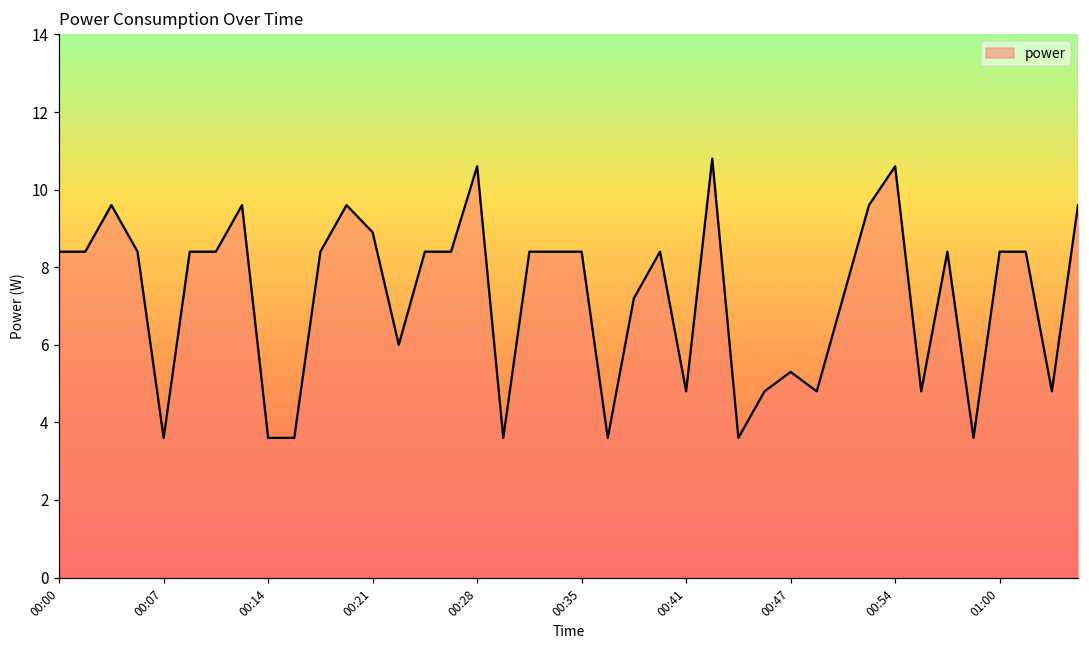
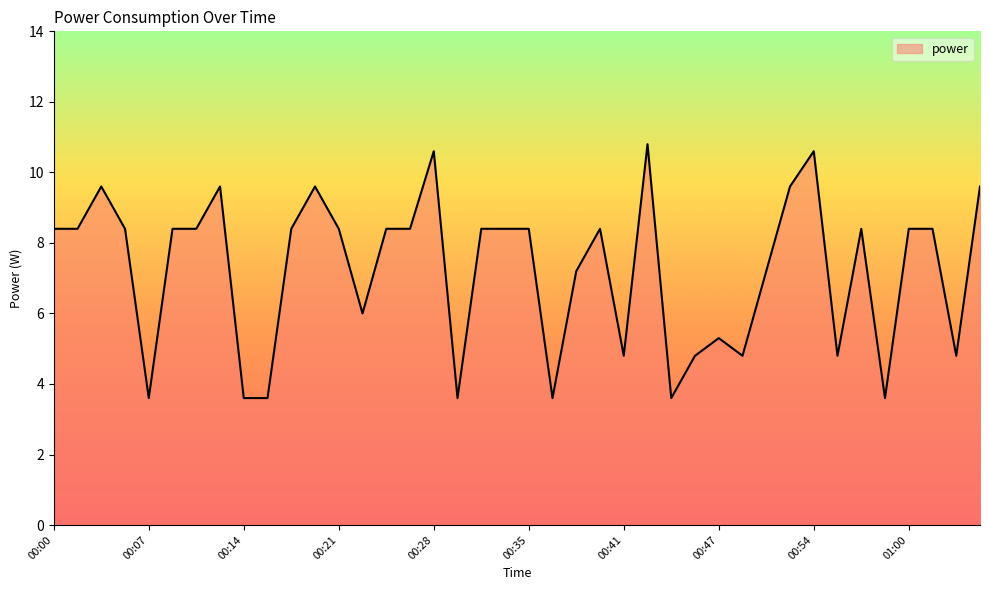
  {
    "00:00": 8.4,
    "00:07": 3.6,
    "00:14": 3.6,
-   "00:21": 8.9,
+   "00:21": 8.4,
    "00:28": 10.6,
    "00:35": 8.4,
    "00:41": 4.8,
    "00:47": 5.3,
    "00:54": 10.6,
    "01:00": 8.4
  }
